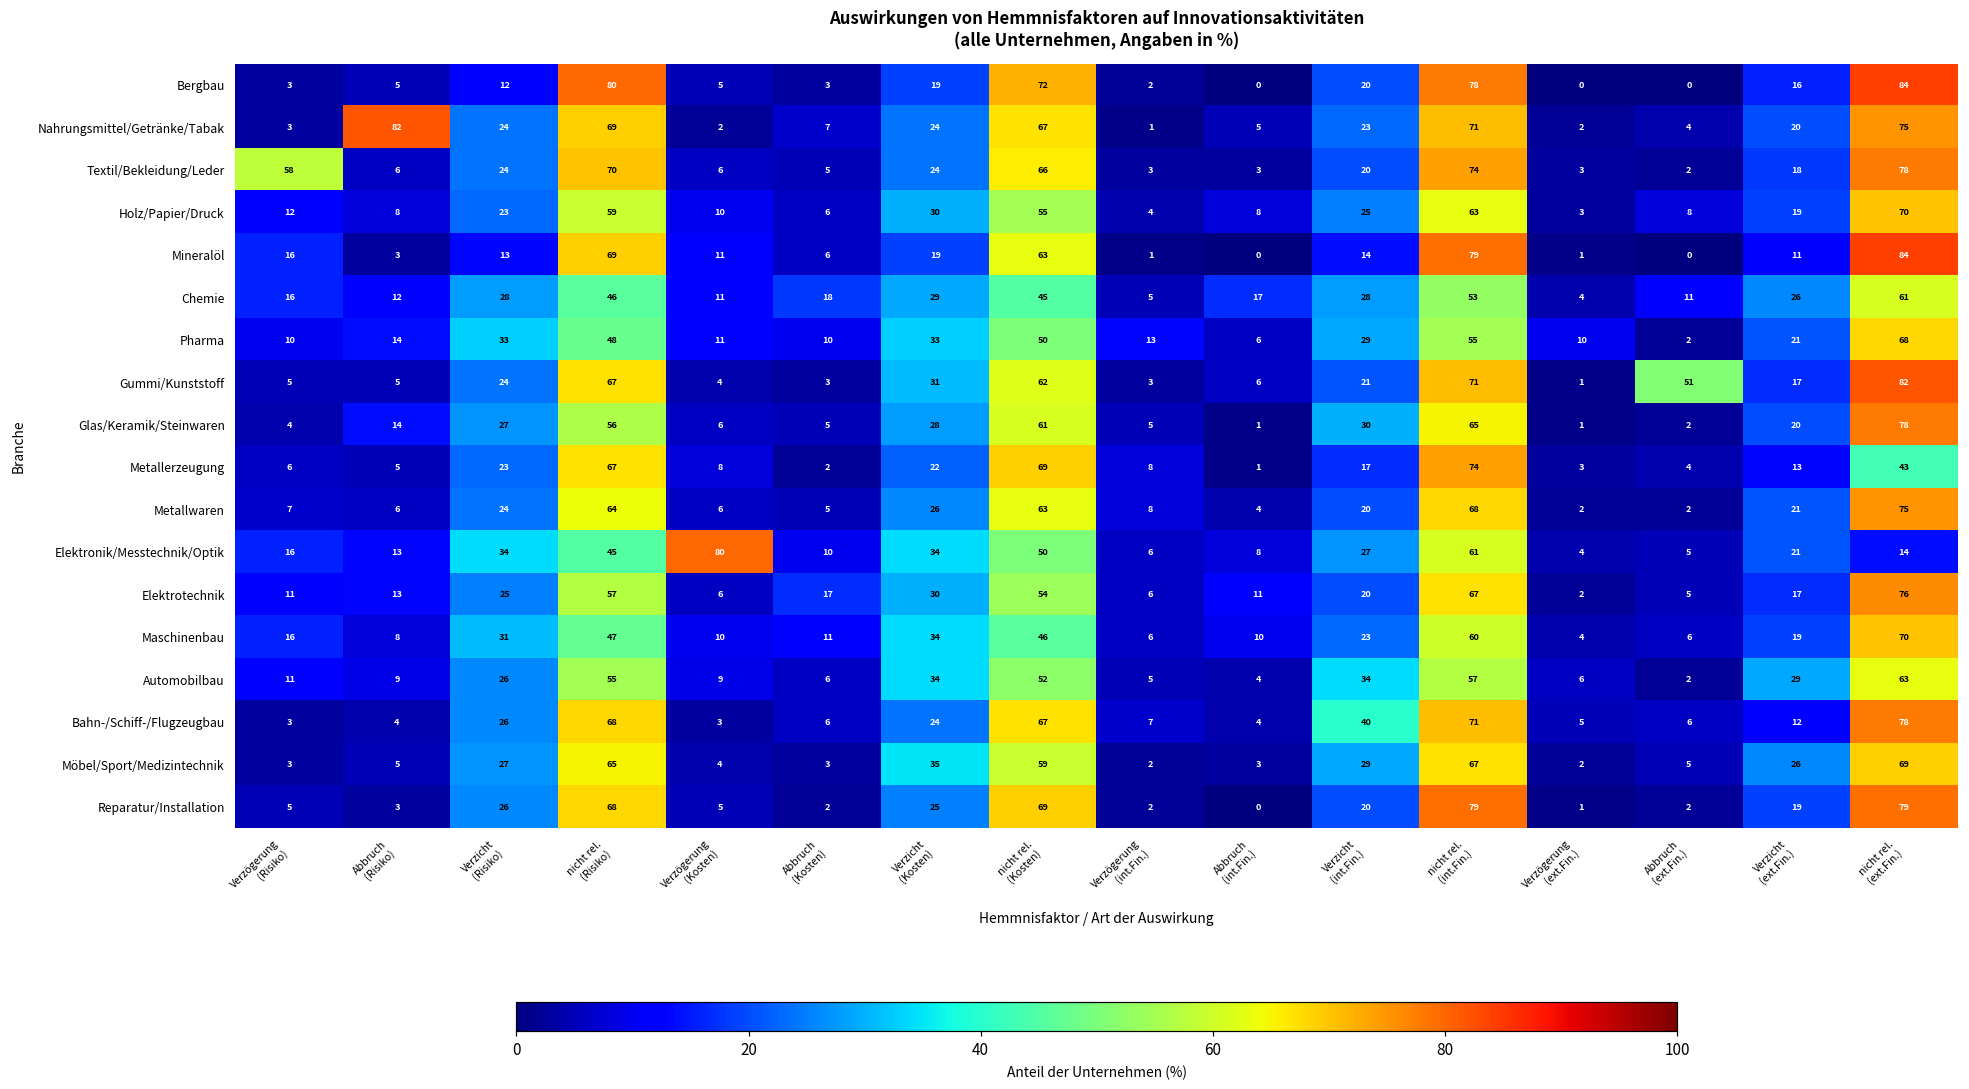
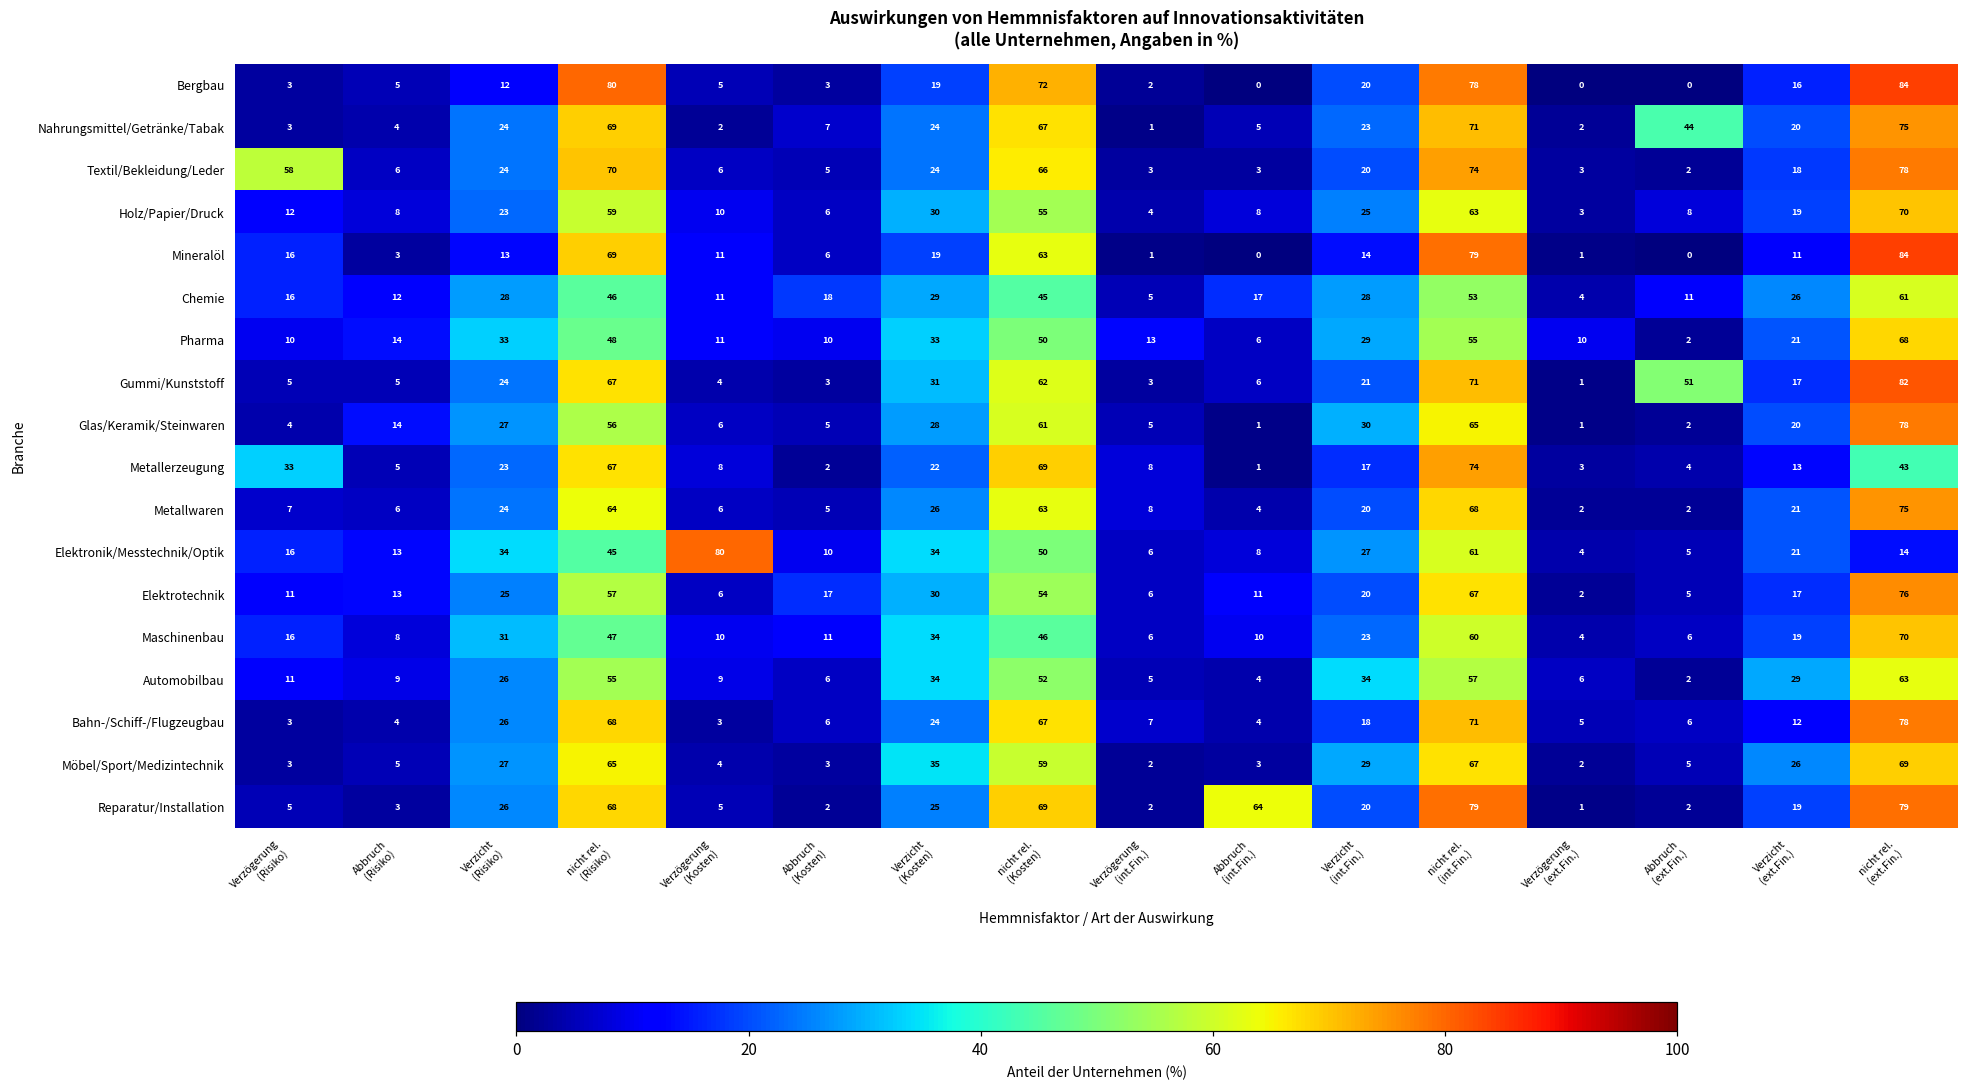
  {
    "Nahrungsmittel/Getränke/Tabak": {
      "Verzögerung (Risiko)": 3,
-     "Abbruch (Risiko)": 82,
+     "Abbruch (Risiko)": 4,
      "Verzicht (Risiko)": 24,
      "nicht rel. (Risiko)": 69,
      "Verzögerung (Kosten)": 2,
      "Abbruch (Kosten)": 7,
      "Verzicht (Kosten)": 24,
      "nicht rel. (Kosten)": 67,
      "Verzögerung (int.Fin.)": 1,
      "Abbruch (int.Fin.)": 5,
      "Verzicht (int.Fin.)": 23,
      "nicht rel. (int.Fin.)": 71,
      "Verzögerung (ext.Fin.)": 2,
-     "Abbruch (ext.Fin.)": 4,
+     "Abbruch (ext.Fin.)": 44,
      "Verzicht (ext.Fin.)": 20,
      "nicht rel. (ext.Fin.)": 75
    },
    "Metallerzeugung": {
-     "Verzögerung (Risiko)": 6,
+     "Verzögerung (Risiko)": 33,
      "Abbruch (Risiko)": 5,
      "Verzicht (Risiko)": 23,
      "nicht rel. (Risiko)": 67,
      "Verzögerung (Kosten)": 8,
      "Abbruch (Kosten)": 2,
      "Verzicht (Kosten)": 22,
      "nicht rel. (Kosten)": 69,
      "Verzögerung (int.Fin.)": 8,
      "Abbruch (int.Fin.)": 1,
      "Verzicht (int.Fin.)": 17,
      "nicht rel. (int.Fin.)": 74,
      "Verzögerung (ext.Fin.)": 3,
      "Abbruch (ext.Fin.)": 4,
      "Verzicht (ext.Fin.)": 13,
      "nicht rel. (ext.Fin.)": 43
    },
    "Bahn-/Schiff-/Flugzeugbau": {
      "Verzögerung (Risiko)": 3,
      "Abbruch (Risiko)": 4,
      "Verzicht (Risiko)": 26,
      "nicht rel. (Risiko)": 68,
      "Verzögerung (Kosten)": 3,
      "Abbruch (Kosten)": 6,
      "Verzicht (Kosten)": 24,
      "nicht rel. (Kosten)": 67,
      "Verzögerung (int.Fin.)": 7,
      "Abbruch (int.Fin.)": 4,
-     "Verzicht (int.Fin.)": 40,
+     "Verzicht (int.Fin.)": 18,
      "nicht rel. (int.Fin.)": 71,
      "Verzögerung (ext.Fin.)": 5,
      "Abbruch (ext.Fin.)": 6,
      "Verzicht (ext.Fin.)": 12,
      "nicht rel. (ext.Fin.)": 78
    },
    "Reparatur/Installation": {
      "Verzögerung (Risiko)": 5,
      "Abbruch (Risiko)": 3,
      "Verzicht (Risiko)": 26,
      "nicht rel. (Risiko)": 68,
      "Verzögerung (Kosten)": 5,
      "Abbruch (Kosten)": 2,
      "Verzicht (Kosten)": 25,
      "nicht rel. (Kosten)": 69,
      "Verzögerung (int.Fin.)": 2,
-     "Abbruch (int.Fin.)": 0,
+     "Abbruch (int.Fin.)": 64,
      "Verzicht (int.Fin.)": 20,
      "nicht rel. (int.Fin.)": 79,
      "Verzögerung (ext.Fin.)": 1,
      "Abbruch (ext.Fin.)": 2,
      "Verzicht (ext.Fin.)": 19,
      "nicht rel. (ext.Fin.)": 79
    }
  }
